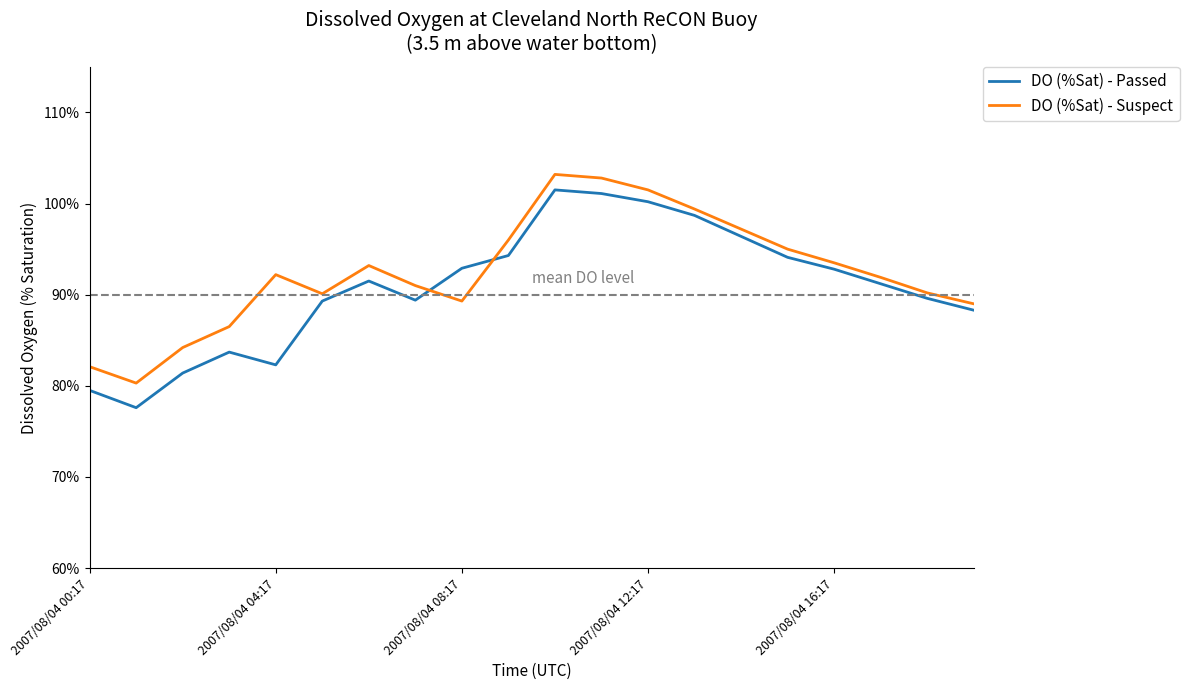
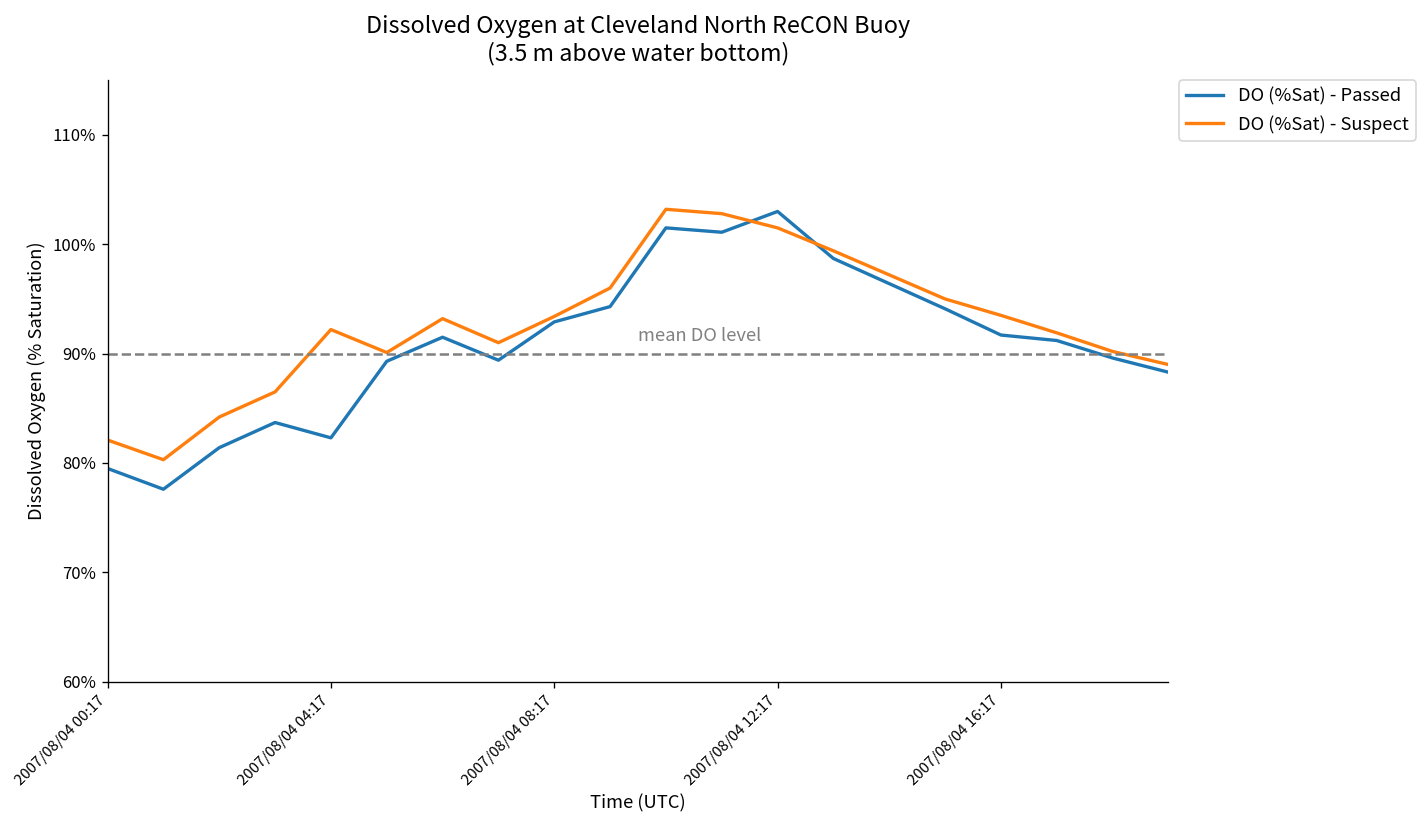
  {
    "DO (%Sat) - Passed": {
      "2007/08/04 00:17": "80%",
      "2007/08/04 04:17": "82%",
      "2007/08/04 08:17": "93%",
-     "2007/08/04 12:17": "100%",
-     "2007/08/04 16:17": "93%"
+     "2007/08/04 12:17": "103%",
+     "2007/08/04 16:17": "92%"
    },
    "DO (%Sat) - Suspect": {
      "2007/08/04 00:17": "82%",
      "2007/08/04 04:17": "92%",
-     "2007/08/04 08:17": "89%",
+     "2007/08/04 08:17": "93%",
      "2007/08/04 12:17": "102%",
      "2007/08/04 16:17": "94%"
    }
  }
